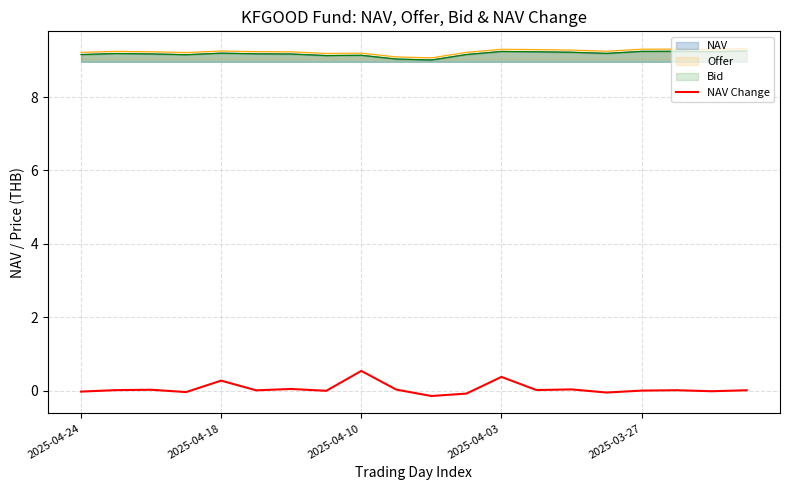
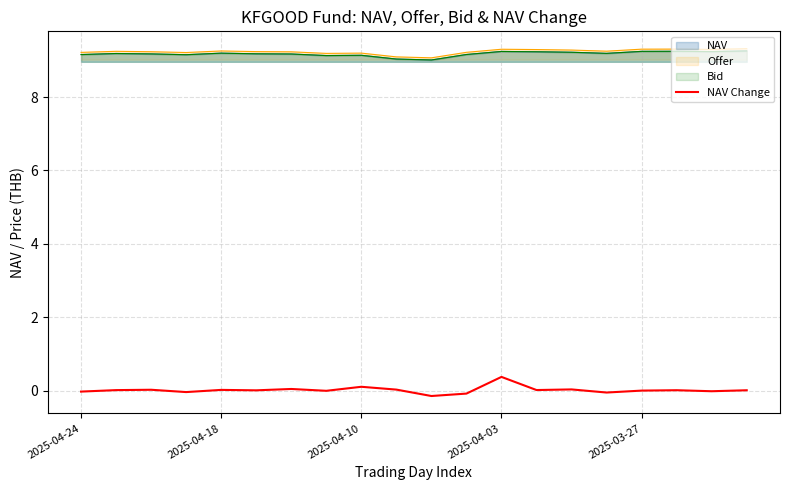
  {
    "NAV Change": {
      "2025-04-24": 0.0,
-     "2025-04-18": 0.3,
-     "2025-04-10": 0.5,
+     "2025-04-18": 0.0,
+     "2025-04-10": 0.1,
      "2025-04-03": 0.4,
      "2025-03-27": 0.0
    }
  }
